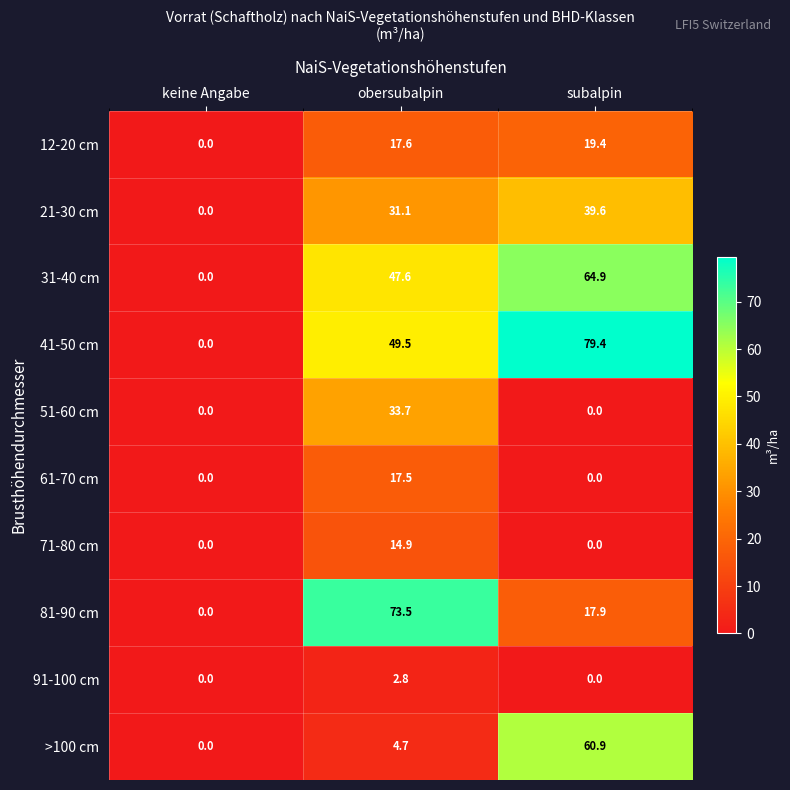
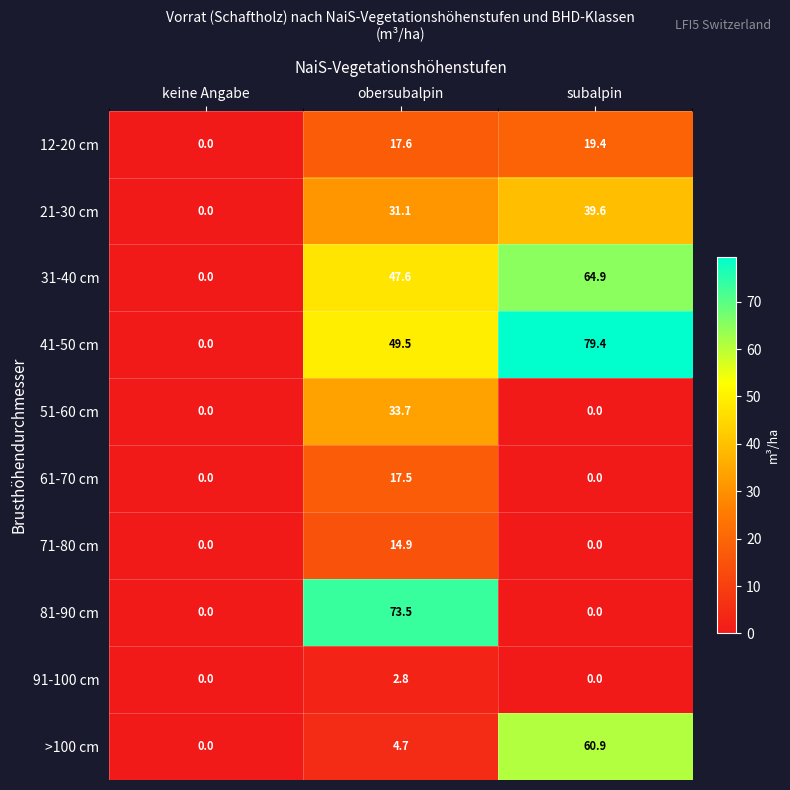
  {
    "12-20 cm": {
      "keine Angabe": 0.0,
      "obersubalpin": 17.6,
      "subalpin": 19.4
    },
    "21-30 cm": {
      "keine Angabe": 0.0,
      "obersubalpin": 31.1,
      "subalpin": 39.6
    },
    "31-40 cm": {
      "keine Angabe": 0.0,
      "obersubalpin": 47.6,
      "subalpin": 64.9
    },
    "41-50 cm": {
      "keine Angabe": 0.0,
      "obersubalpin": 49.5,
      "subalpin": 79.4
    },
    "51-60 cm": {
      "keine Angabe": 0.0,
      "obersubalpin": 33.7,
      "subalpin": 0.0
    },
    "61-70 cm": {
      "keine Angabe": 0.0,
      "obersubalpin": 17.5,
      "subalpin": 0.0
    },
    "71-80 cm": {
      "keine Angabe": 0.0,
      "obersubalpin": 14.9,
      "subalpin": 0.0
    },
    "81-90 cm": {
      "keine Angabe": 0.0,
      "obersubalpin": 73.5,
-     "subalpin": 17.9
+     "subalpin": 0.0
    },
    "91-100 cm": {
      "keine Angabe": 0.0,
      "obersubalpin": 2.8,
      "subalpin": 0.0
    },
    ">100 cm": {
      "keine Angabe": 0.0,
      "obersubalpin": 4.7,
      "subalpin": 60.9
    }
  }
